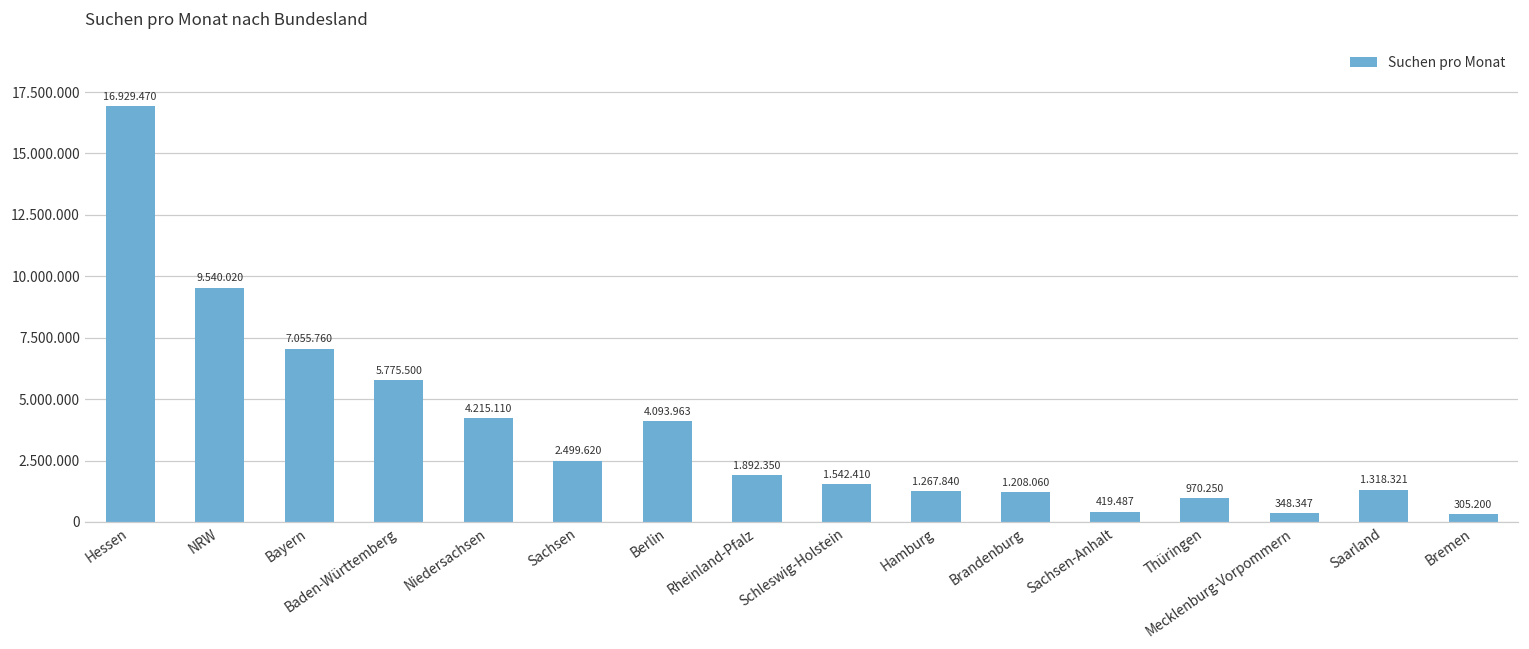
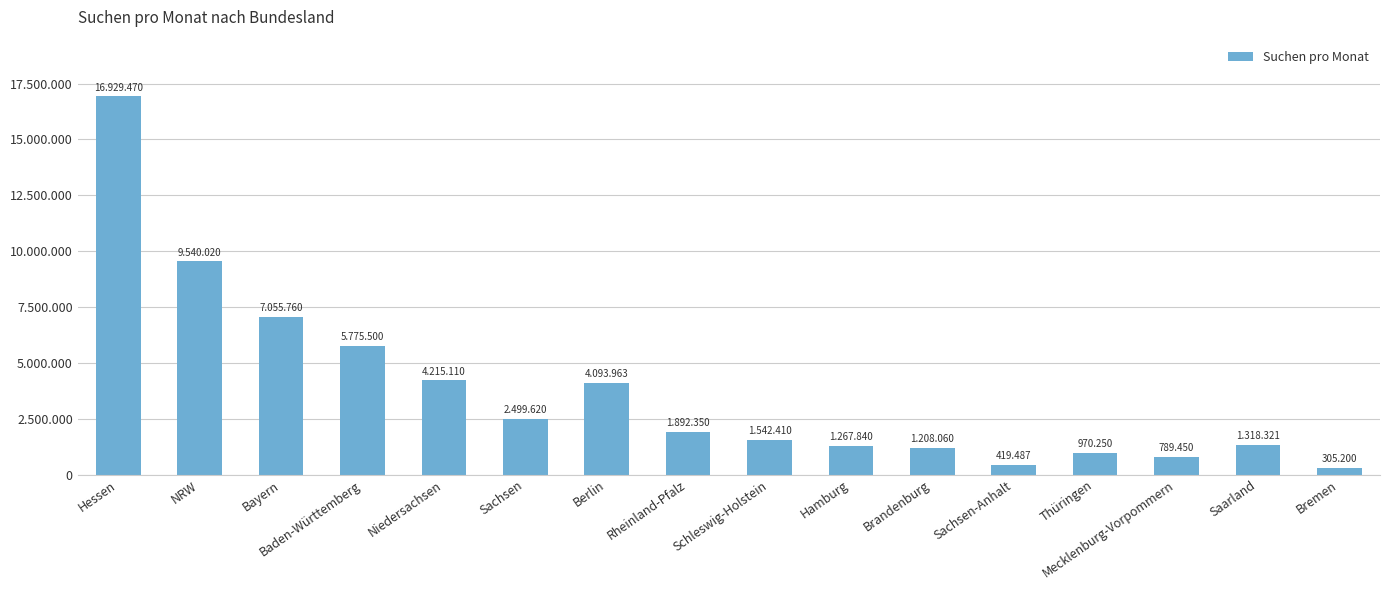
  {
-   "Mecklenburg-Vorpommern": 348.347
+   "Mecklenburg-Vorpommern": 789.450
  }
